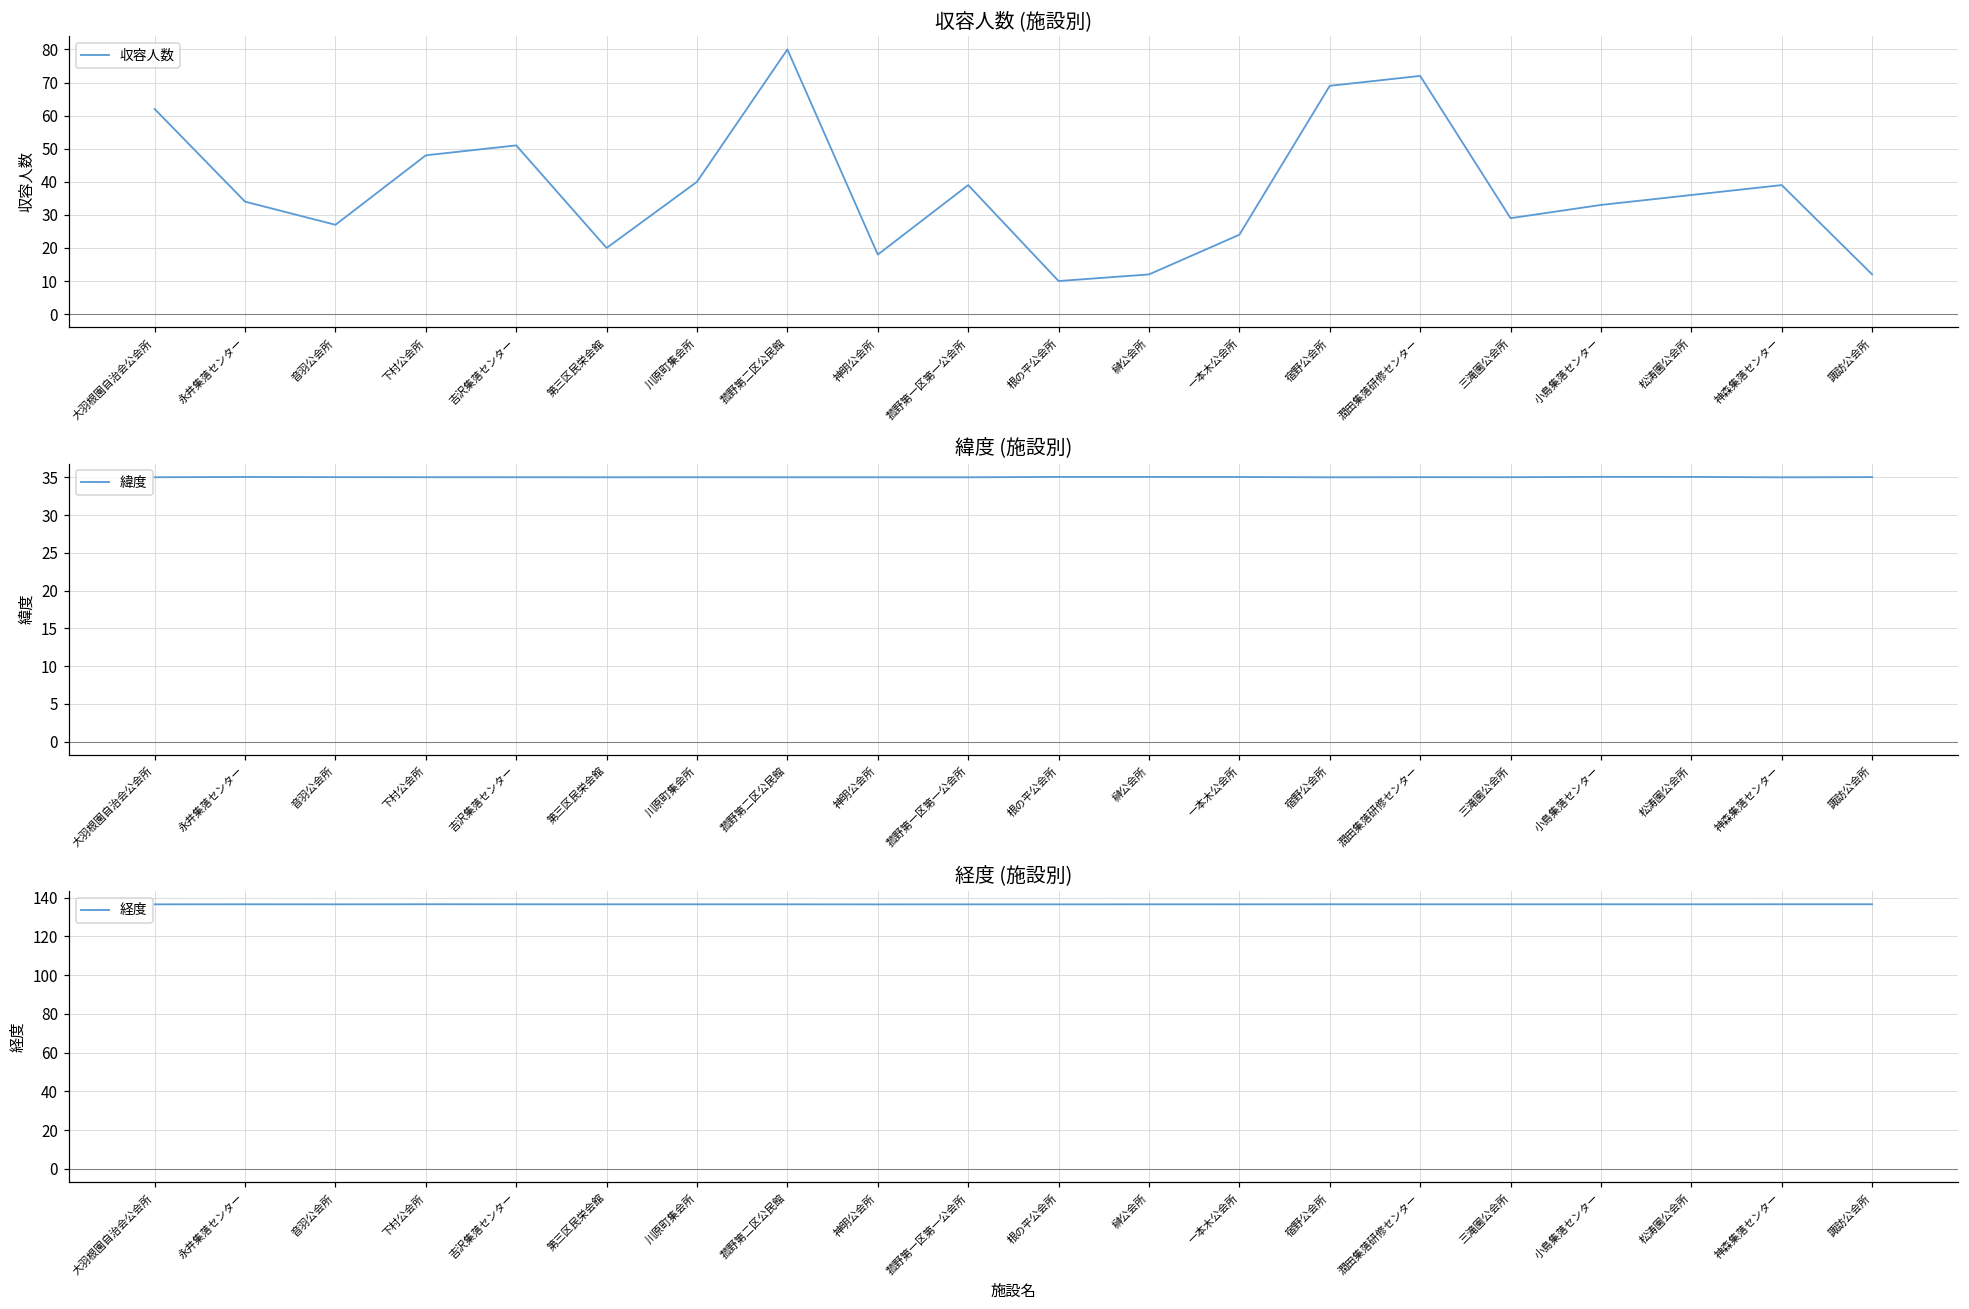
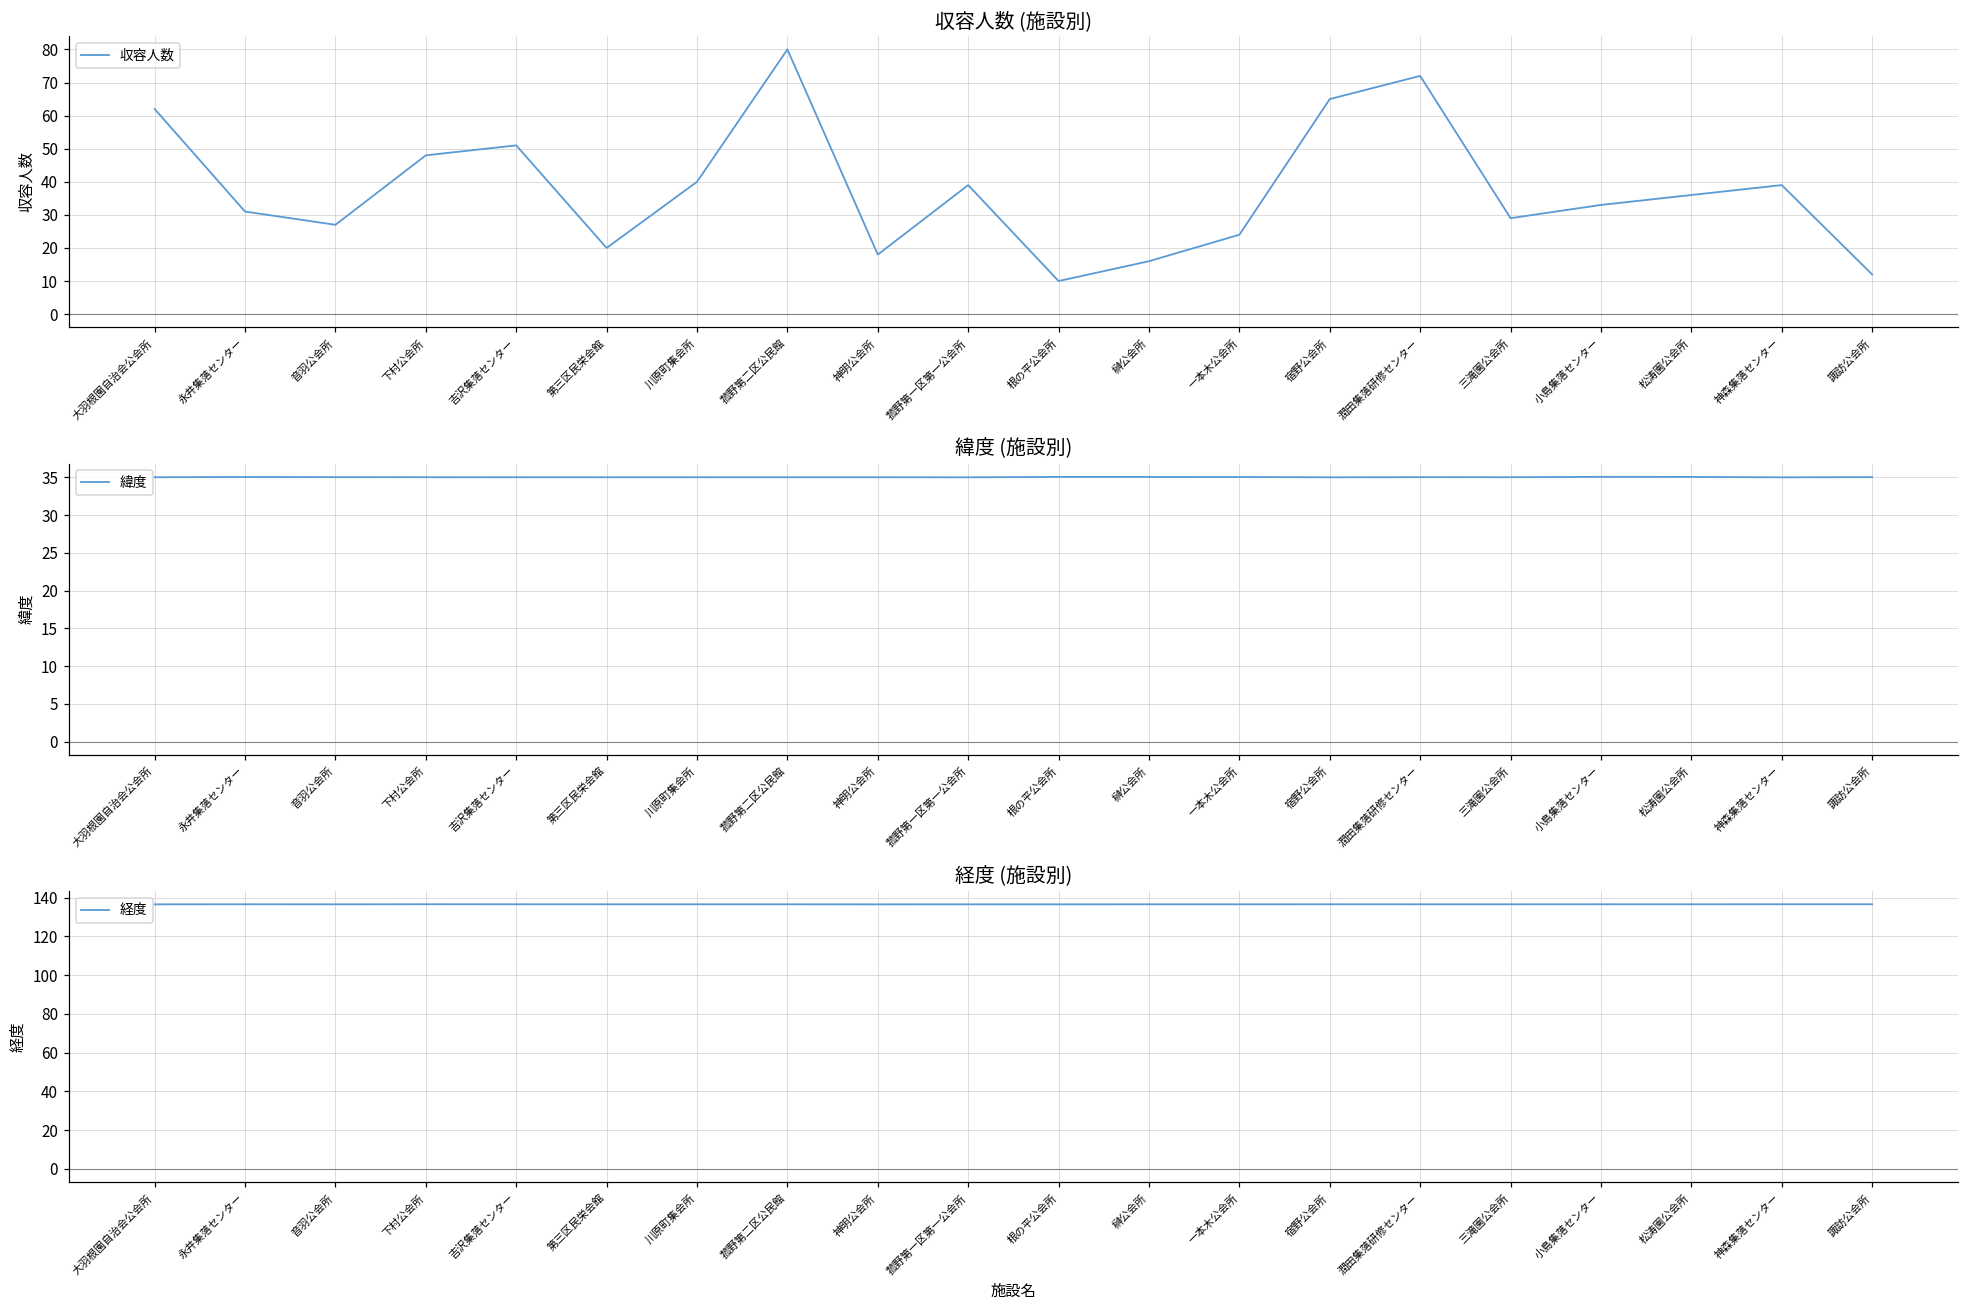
  {
    "収容人数 (施設別)": {
      "大羽根園自治会公会所": 62,
-     "永井集落センター": 34,
+     "永井集落センター": 31,
      "音羽公会所": 27,
      "下村公会所": 48,
      "吉沢集落センター": 51,
      "第三区民栄会館": 20,
      "川原町集会所": 40,
      "菰野第二区公民館": 80,
      "神明公会所": 18,
      "菰野第一区第一公会所": 39,
      "根の平公会所": 10,
-     "榊公会所": 12,
+     "榊公会所": 16,
      "一本木公会所": 24,
-     "宿野公会所": 69,
+     "宿野公会所": 65,
      "潤田集落研修センター": 72,
      "三滝園公会所": 29,
      "小島集落センター": 33,
      "松涛園公会所": 36,
      "神森集落センター": 39,
      "諏訪公会所": 12
    },
    "緯度 (施設別)": {
      "大羽根園自治会公会所": 35,
      "永井集落センター": 35,
      "音羽公会所": 35,
      "下村公会所": 35,
      "吉沢集落センター": 35,
      "第三区民栄会館": 35,
      "川原町集会所": 35,
      "菰野第二区公民館": 35,
      "神明公会所": 35,
      "菰野第一区第一公会所": 35,
      "根の平公会所": 35,
      "榊公会所": 35,
      "一本木公会所": 35,
      "宿野公会所": 35,
      "潤田集落研修センター": 35,
      "三滝園公会所": 35,
      "小島集落センター": 35,
      "松涛園公会所": 35,
      "神森集落センター": 35,
      "諏訪公会所": 35
    },
    "経度 (施設別)": {
      "大羽根園自治会公会所": 136,
      "永井集落センター": 137,
      "音羽公会所": 136,
      "下村公会所": 137,
      "吉沢集落センター": 137,
      "第三区民栄会館": 137,
      "川原町集会所": 137,
      "菰野第二区公民館": 137,
      "神明公会所": 136,
      "菰野第一区第一公会所": 136,
      "根の平公会所": 136,
      "榊公会所": 137,
      "一本木公会所": 136,
      "宿野公会所": 137,
      "潤田集落研修センター": 137,
      "三滝園公会所": 137,
      "小島集落センター": 137,
      "松涛園公会所": 137,
      "神森集落センター": 137,
      "諏訪公会所": 137
    }
  }
